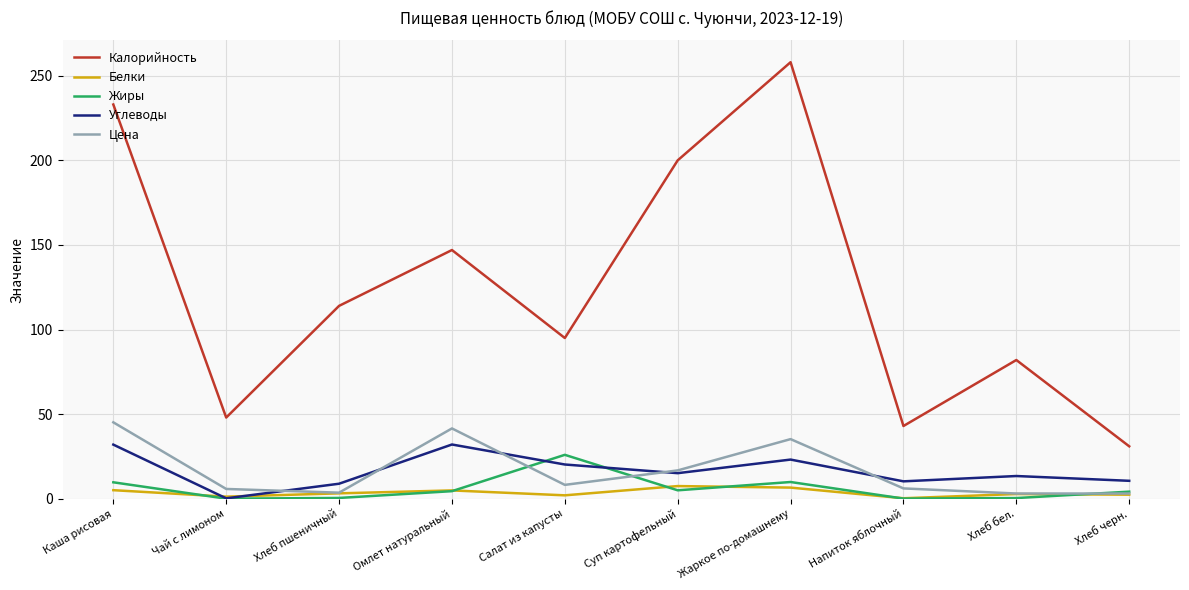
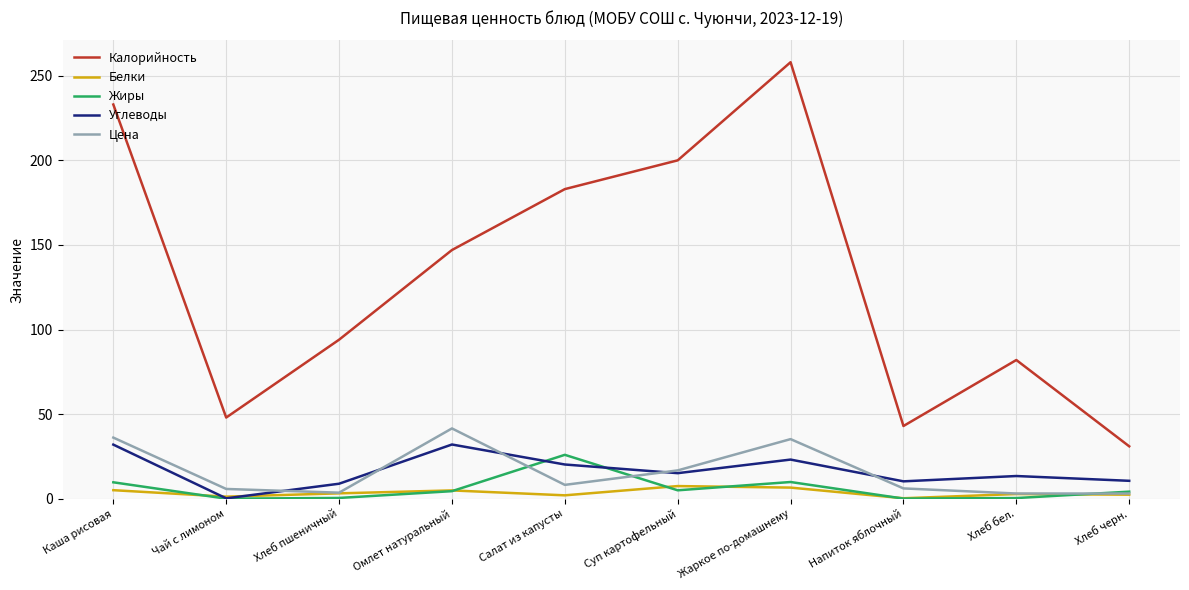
  {
    "Калорийность": {
      "Каша рисовая": 233,
      "Чай с лимоном": 48,
-     "Хлеб пшеничный": 114,
+     "Хлеб пшеничный": 94,
      "Омлет натуральный": 147,
-     "Салат из капусты": 95,
+     "Салат из капусты": 183,
      "Суп картофельный": 200,
      "Жаркое по-домашнему": 258,
      "Напиток яблочный": 43,
      "Хлеб бел.": 82,
      "Хлеб черн.": 31
    },
    "Белки": {
      "Каша рисовая": 5,
      "Салат из капусты": 2,
      "Суп картофельный": 8,
      "Жаркое по-домашнему": 7
    },
    "Жиры": {
      "Каша рисовая": 10,
      "Хлеб пшеничный": 0,
      "Салат из капусты": 26,
      "Суп картофельный": 5,
      "Жаркое по-домашнему": 10,
      "Хлеб бел.": 0
    },
    "Углеводы": {
      "Каша рисовая": 32,
      "Хлеб пшеничный": 9,
      "Омлет натуральный": 32,
      "Салат из капусты": 20,
      "Суп картофельный": 15,
      "Жаркое по-домашнему": 23,
      "Напиток яблочный": 10,
      "Хлеб бел.": 13,
      "Хлеб черн.": 11
    },
    "Цена": {
-     "Каша рисовая": 45,
+     "Каша рисовая": 36,
      "Чай с лимоном": 6,
      "Омлет натуральный": 42,
      "Салат из капусты": 8,
      "Суп картофельный": 17,
      "Жаркое по-домашнему": 35,
      "Напиток яблочный": 6
    }
  }
